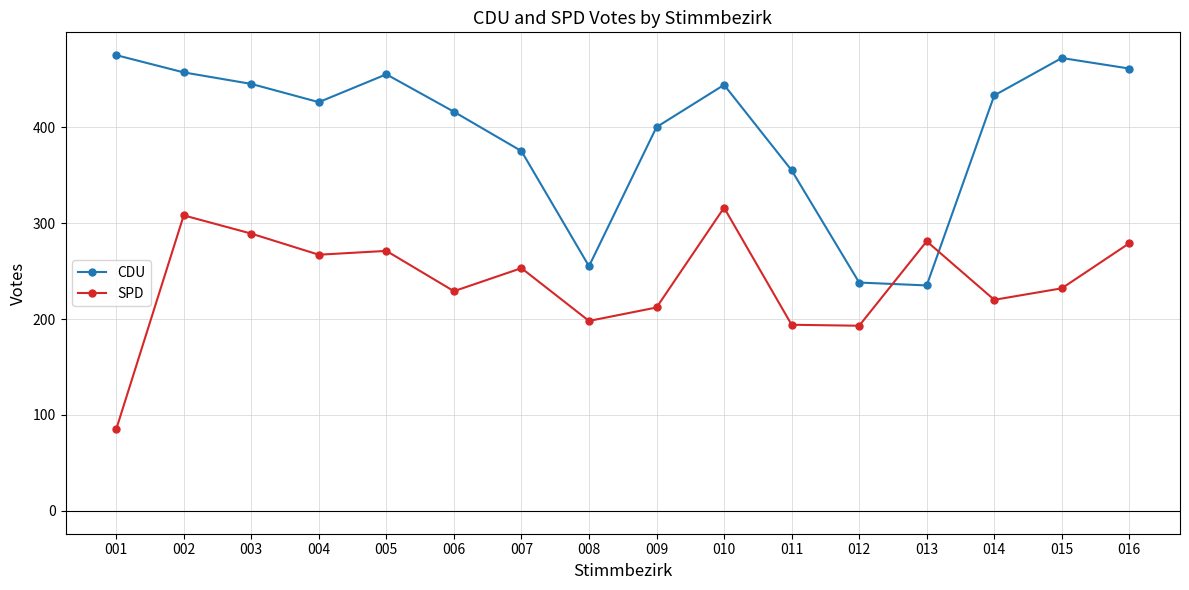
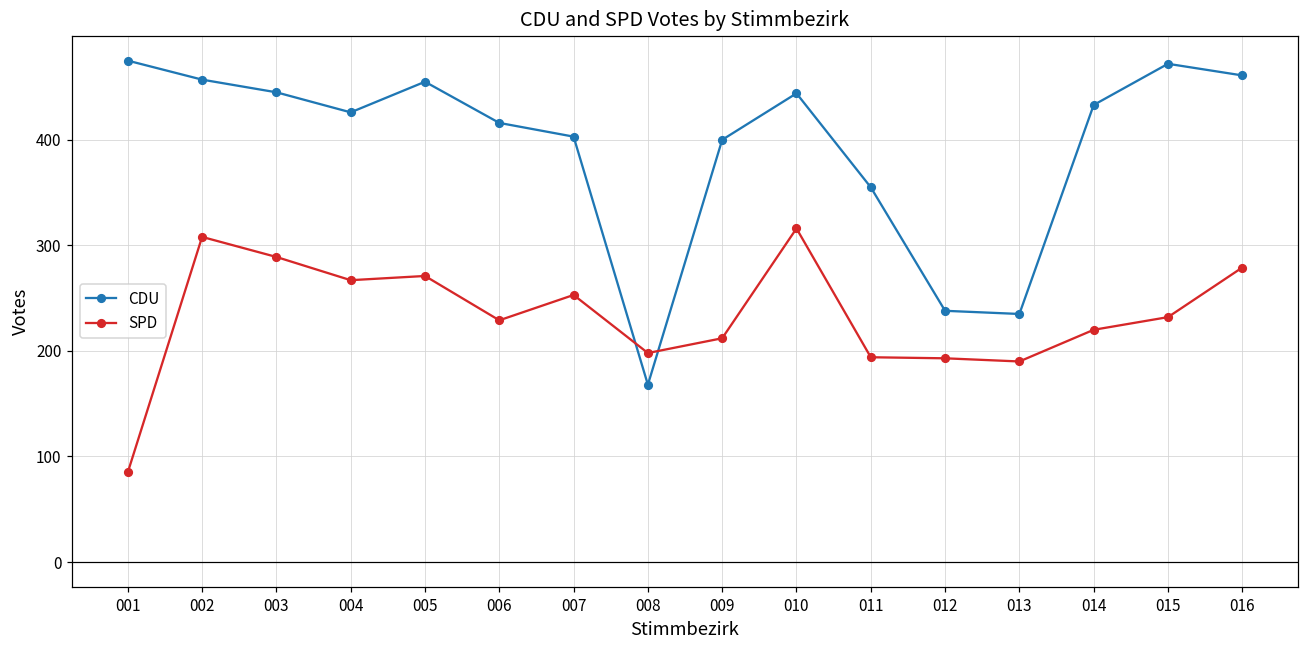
  {
    "CDU": {
      "001": 480,
      "002": 460,
      "003": 450,
      "004": 430,
      "005": 460,
      "006": 420,
-     "007": 380,
-     "008": 260,
+     "007": 400,
+     "008": 170,
      "009": 400,
      "010": 440,
      "011": 360,
      "012": 240,
      "013": 240,
      "014": 430,
      "015": 470,
      "016": 460
    },
    "SPD": {
      "001": 90,
      "002": 310,
      "003": 290,
      "004": 270,
      "005": 270,
      "006": 230,
      "007": 250,
      "008": 200,
      "009": 210,
      "010": 320,
      "011": 190,
      "012": 190,
-     "013": 280,
+     "013": 190,
      "014": 220,
      "015": 230,
      "016": 280
    }
  }
